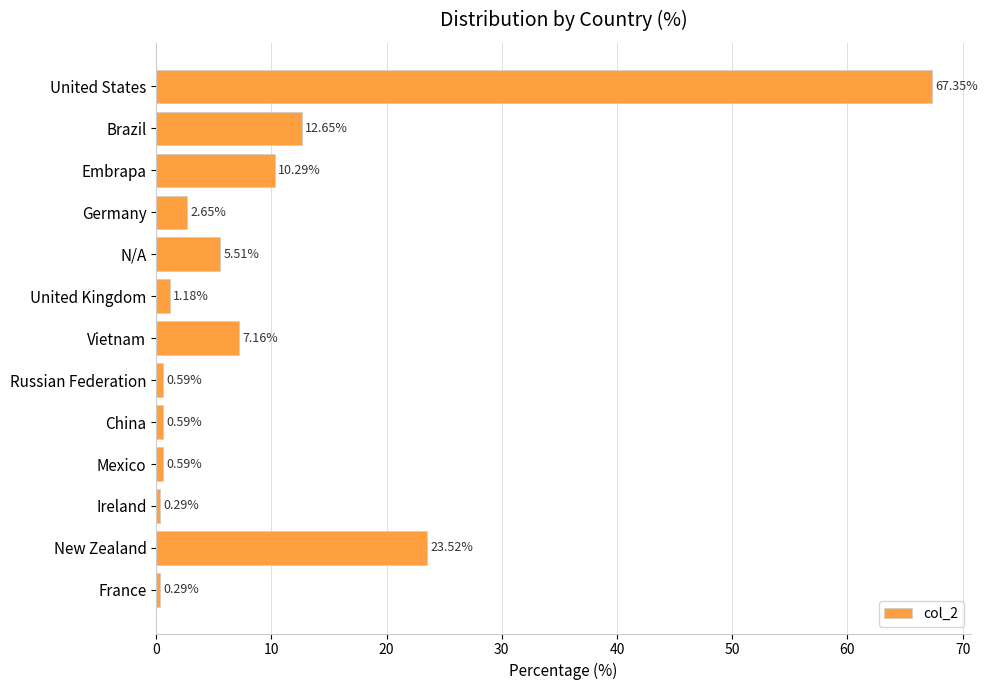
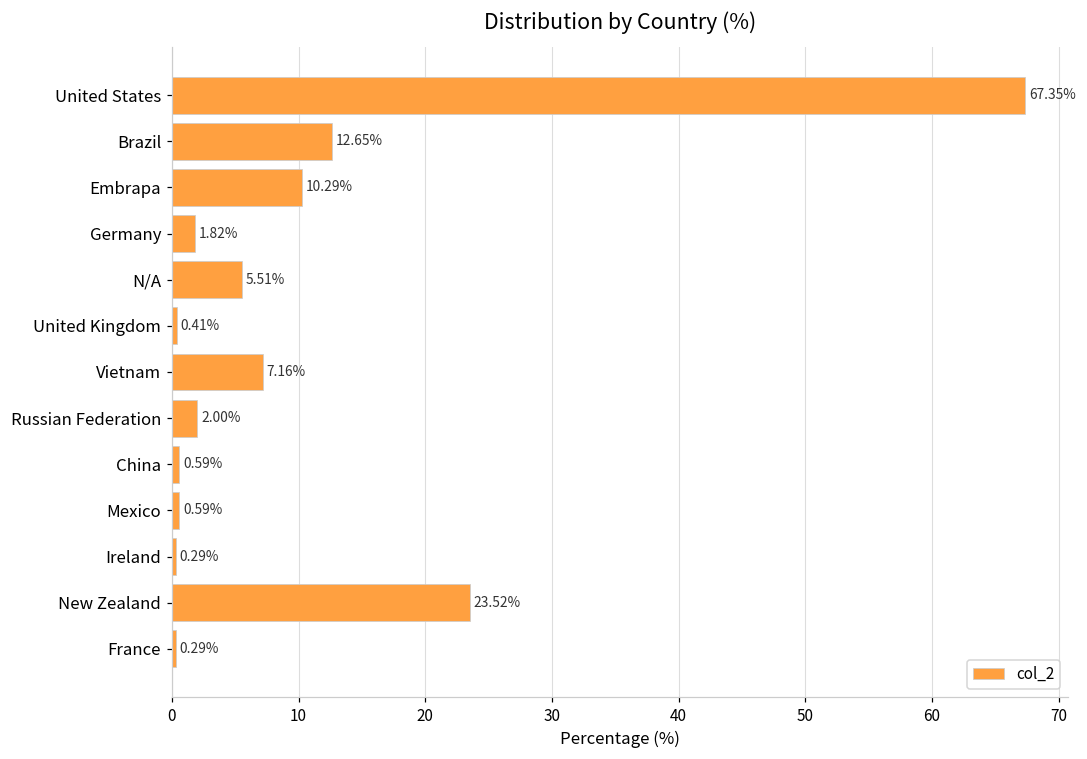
  {
    "United States": "67.35%",
    "Brazil": "12.65%",
    "Embrapa": "10.29%",
-   "Germany": "2.65%",
+   "Germany": "1.82%",
    "N/A": "5.51%",
-   "United Kingdom": "1.18%",
+   "United Kingdom": "0.41%",
    "Vietnam": "7.16%",
-   "Russian Federation": "0.59%",
+   "Russian Federation": "2.00%",
    "China": "0.59%",
    "Mexico": "0.59%",
    "Ireland": "0.29%",
    "New Zealand": "23.52%",
    "France": "0.29%"
  }
